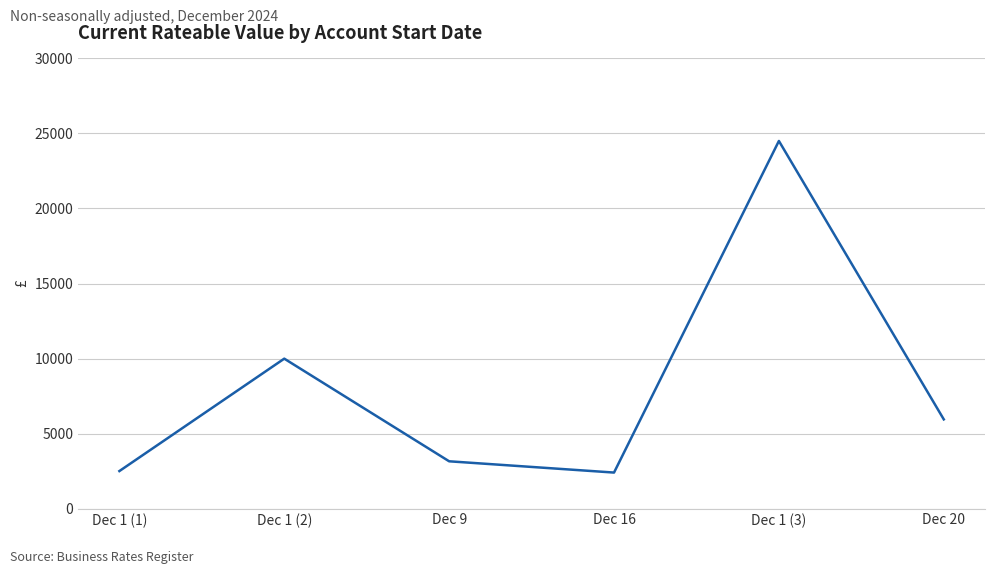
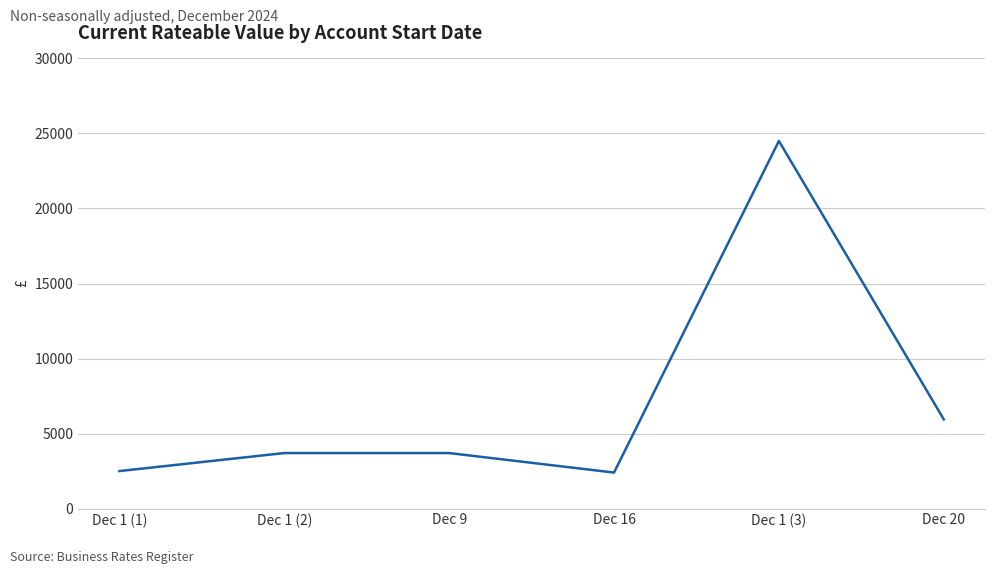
  {
    "Dec 1 (1)": 2500,
-   "Dec 1 (2)": 10000,
-   "Dec 9": 3200,
+   "Dec 1 (2)": 3700,
+   "Dec 9": 3700,
    "Dec 16": 2400,
    "Dec 1 (3)": 24500,
    "Dec 20": 5900
  }
